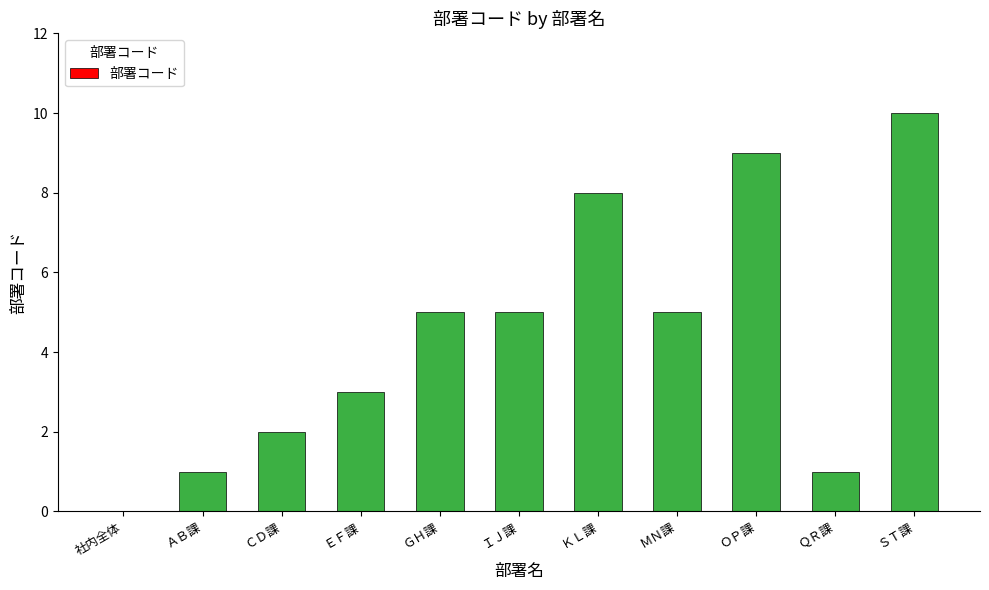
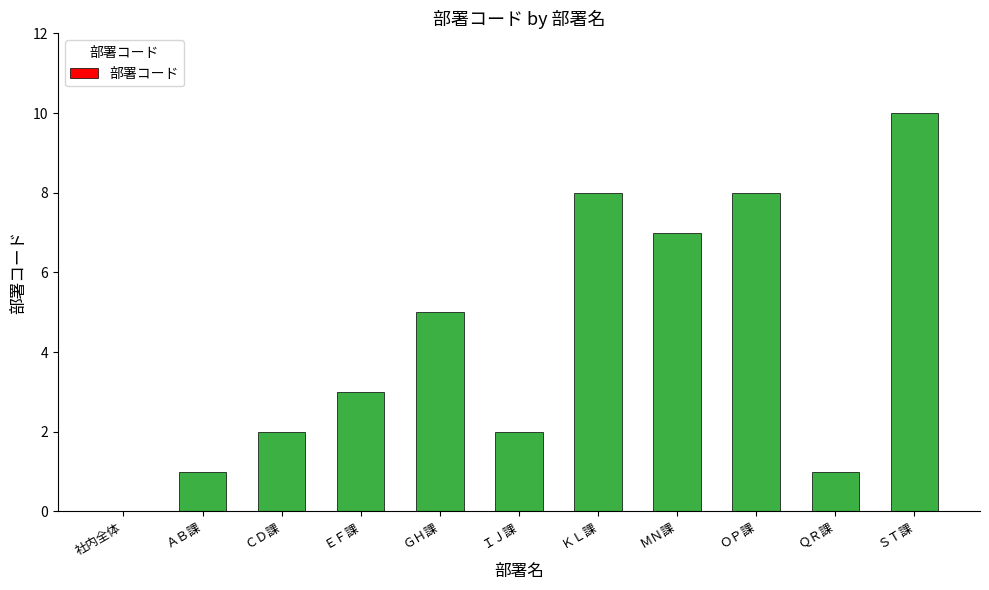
  {
    "社内全体": 0,
    "ＡＢ課": 1,
    "ＣＤ課": 2,
    "ＥＦ課": 3,
    "ＧＨ課": 5,
-   "ＩＪ課": 5,
+   "ＩＪ課": 2,
    "ＫＬ課": 8,
-   "ＭＮ課": 5,
-   "ＯＰ課": 9,
+   "ＭＮ課": 7,
+   "ＯＰ課": 8,
    "ＱＲ課": 1,
    "ＳＴ課": 10
  }
